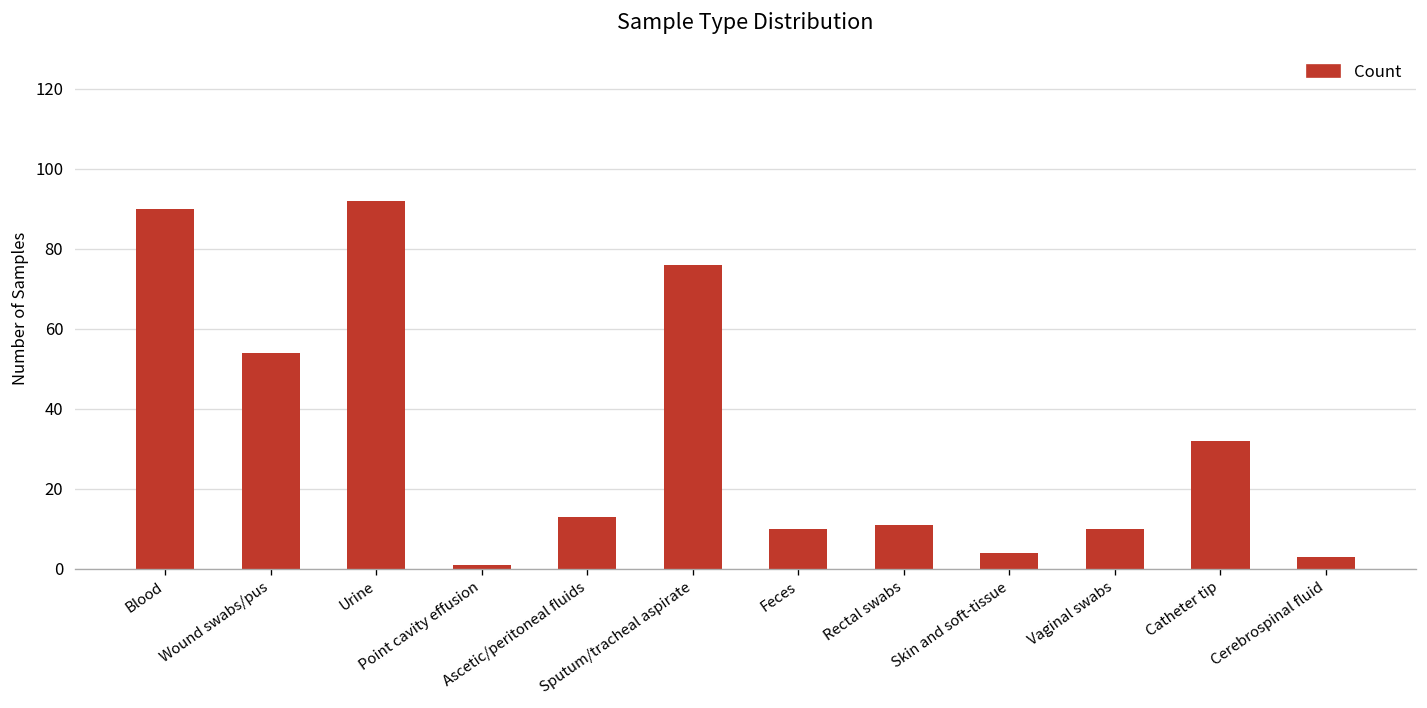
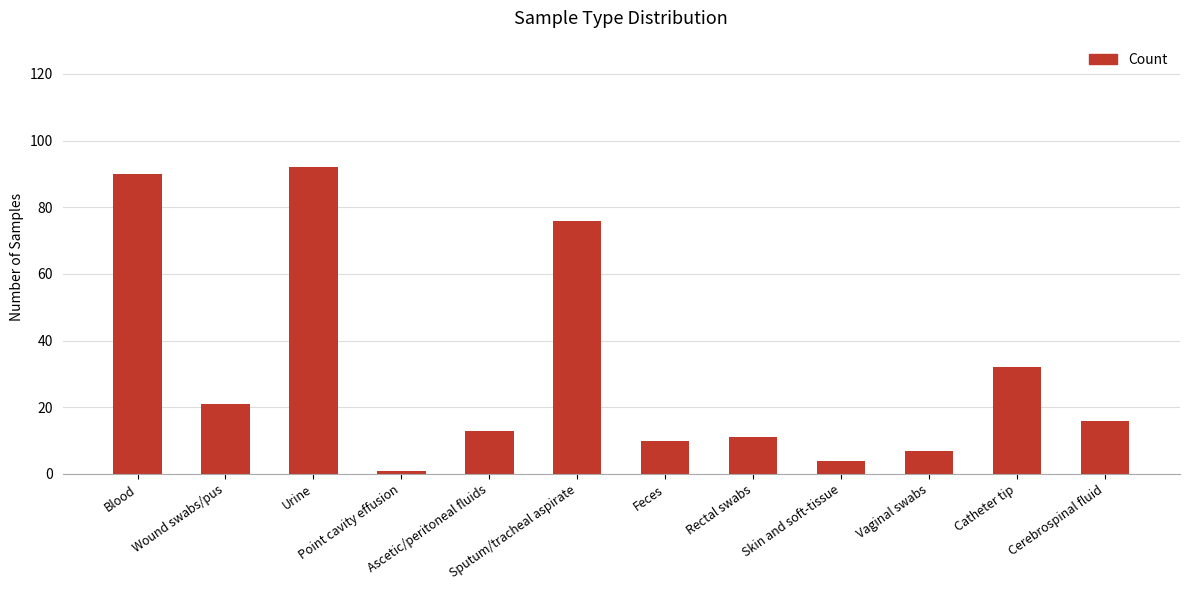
  {
    "Blood": 90,
-   "Wound swabs/pus": 54,
+   "Wound swabs/pus": 21,
    "Urine": 92,
    "Point cavity effusion": 1,
    "Ascetic/peritoneal fluids": 13,
    "Sputum/tracheal aspirate": 76,
    "Feces": 10,
    "Rectal swabs": 11,
    "Skin and soft-tissue": 4,
-   "Vaginal swabs": 10,
+   "Vaginal swabs": 7,
    "Catheter tip": 32,
-   "Cerebrospinal fluid": 3
+   "Cerebrospinal fluid": 16
  }
